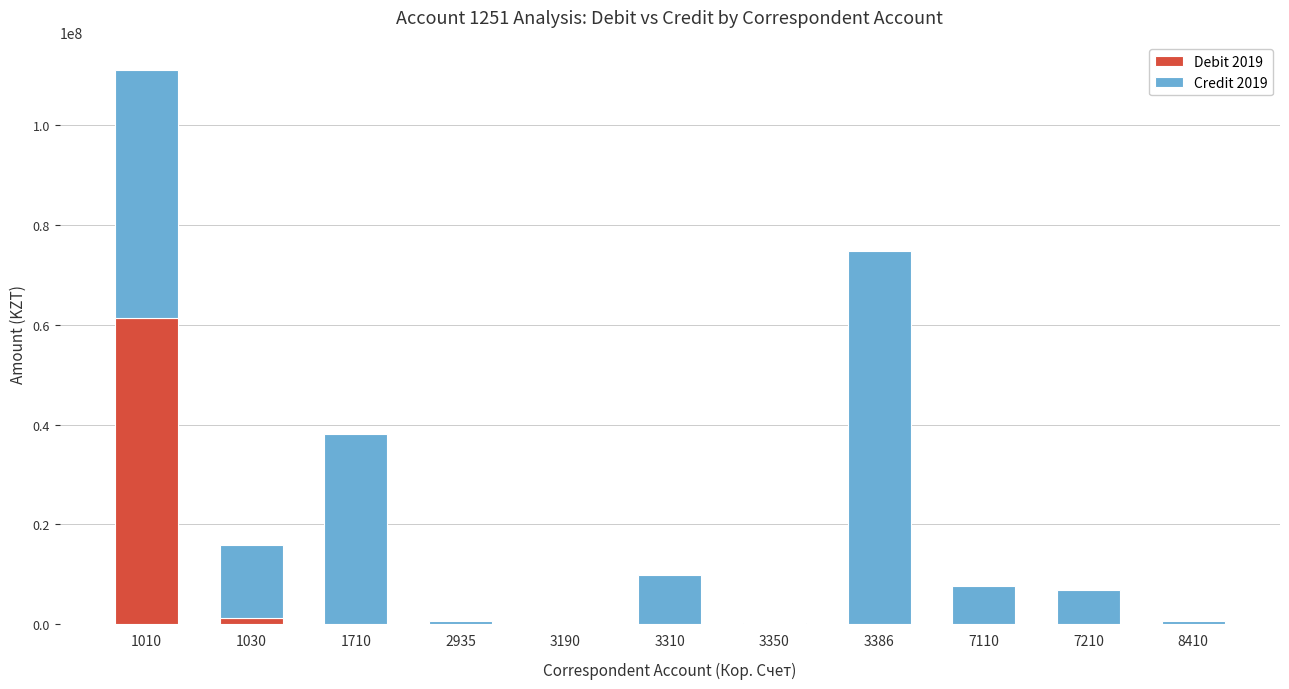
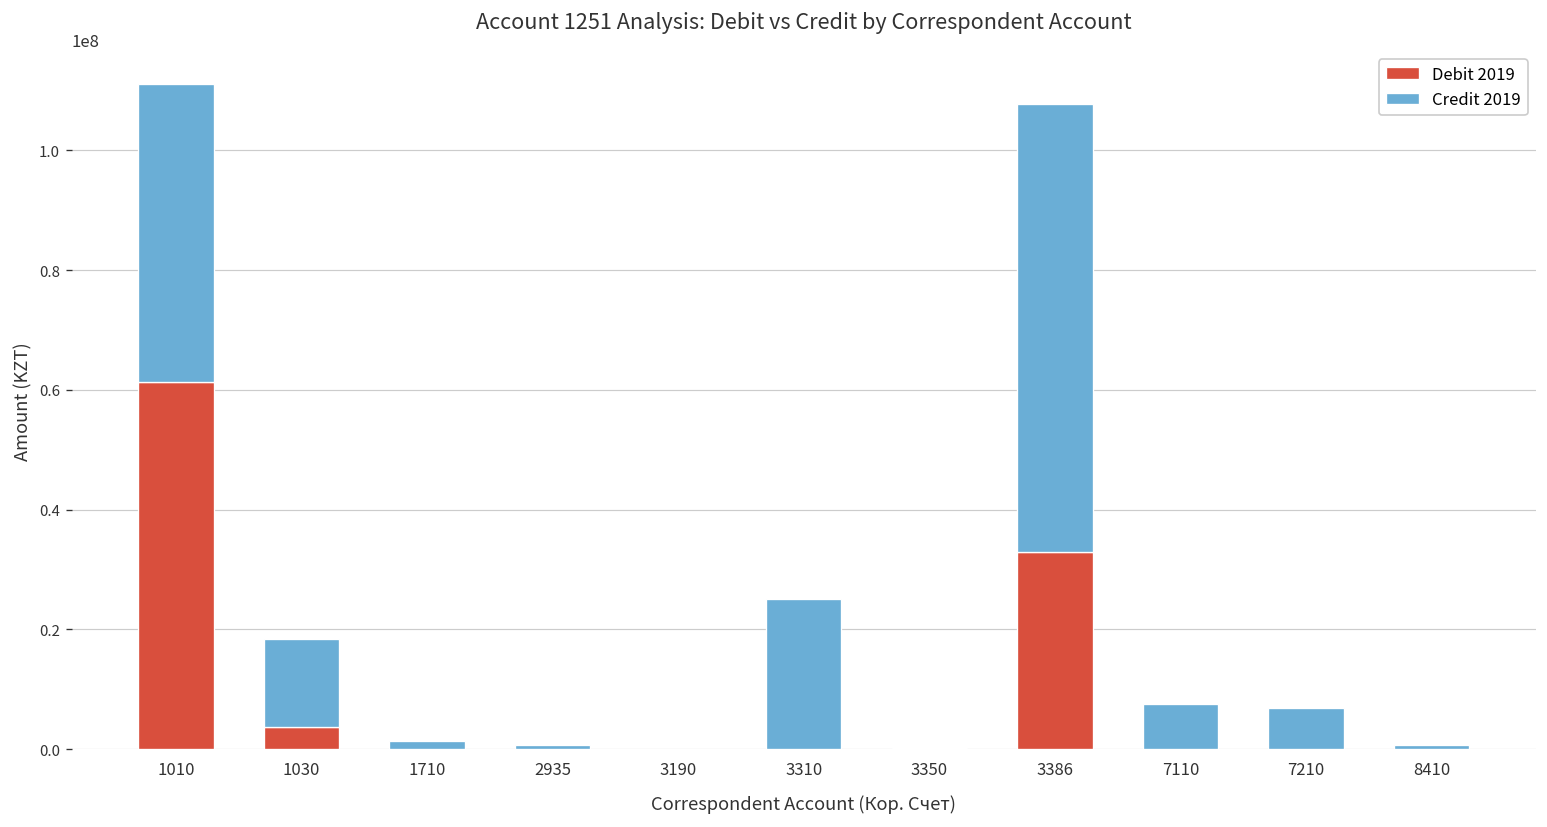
  {
    "Debit 2019": {
      "1010": 61000000,
-     "1030": 1000000,
+     "1030": 4000000,
      "1710": 0,
      "2935": 0,
      "3190": 0,
      "3310": 0,
      "3350": 0,
-     "3386": 0,
+     "3386": 33000000,
      "7110": 0,
      "7210": 0,
      "8410": 0
    },
    "Credit 2019": {
      "1010": 50000000,
      "1030": 15000000,
-     "1710": 38000000,
+     "1710": 1000000,
      "2935": 1000000,
-     "3310": 10000000,
+     "3310": 25000000,
      "3386": 75000000,
      "7110": 8000000,
      "7210": 7000000,
      "8410": 1000000
    }
  }
